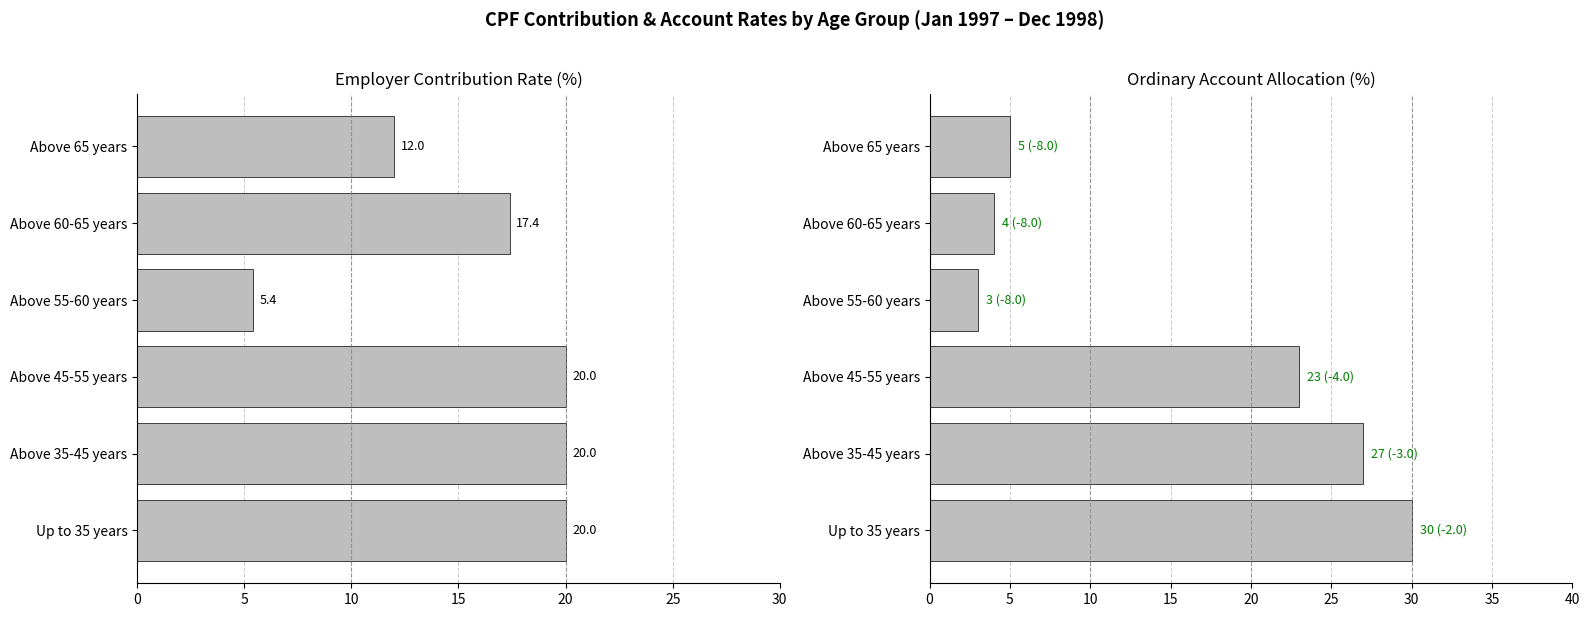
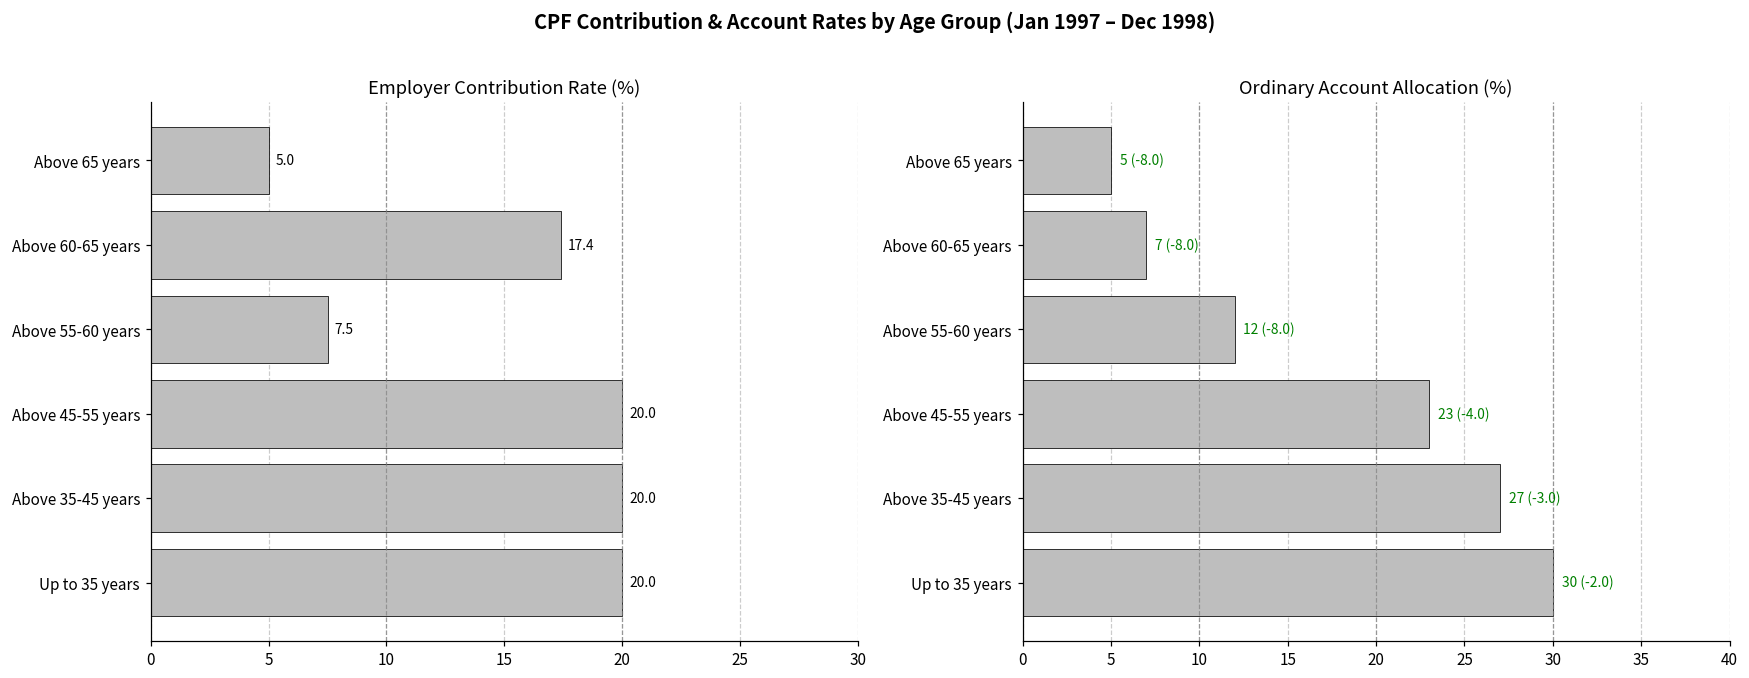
  {
    "Employer Contribution Rate (%)": {
-     "Above 65 years": 12.0,
+     "Above 65 years": 5.0,
      "Above 60-65 years": 17.4,
-     "Above 55-60 years": 5.4,
+     "Above 55-60 years": 7.5,
      "Above 45-55 years": 20.0,
      "Above 35-45 years": 20.0,
      "Up to 35 years": 20.0
    },
    "Ordinary Account Allocation (%)": {
      "Above 65 years": 5,
-     "Above 60-65 years": 4,
-     "Above 55-60 years": 3,
+     "Above 60-65 years": 7,
+     "Above 55-60 years": 12,
      "Above 45-55 years": 23,
      "Above 35-45 years": 27,
      "Up to 35 years": 30
    }
  }
